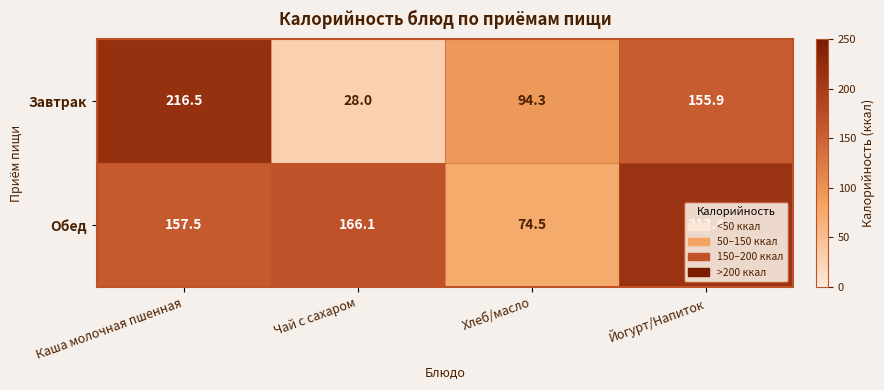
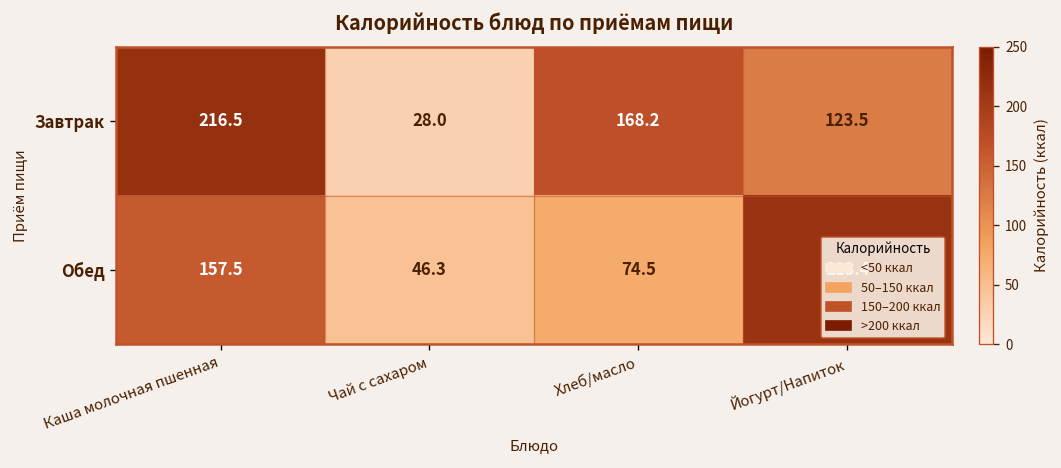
  {
    "Завтрак": {
      "Каша молочная пшенная": 216.5,
      "Чай с сахаром": 28.0,
-     "Хлеб/масло": 94.3,
-     "Йогурт/Напиток": 155.9
+     "Хлеб/масло": 168.2,
+     "Йогурт/Напиток": 123.5
    },
    "Обед": {
      "Каша молочная пшенная": 157.5,
-     "Чай с сахаром": 166.1,
+     "Чай с сахаром": 46.3,
      "Хлеб/масло": 74.5
    }
  }
